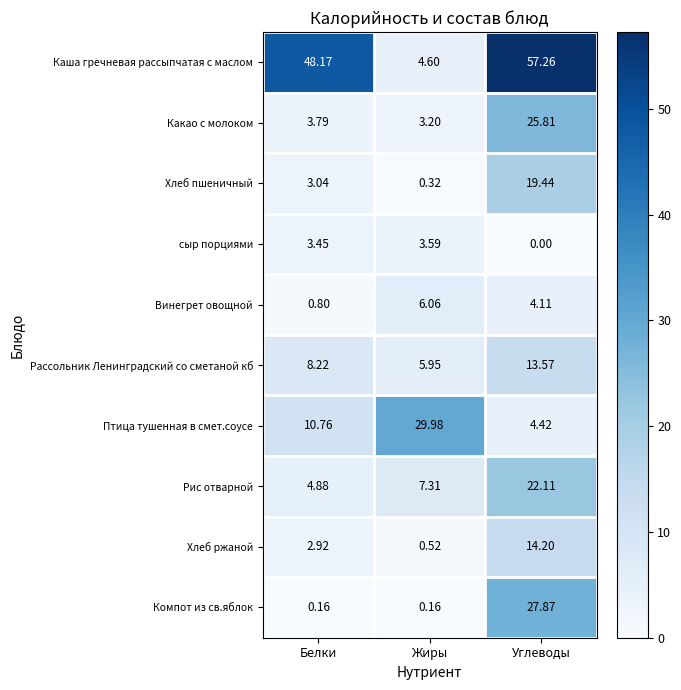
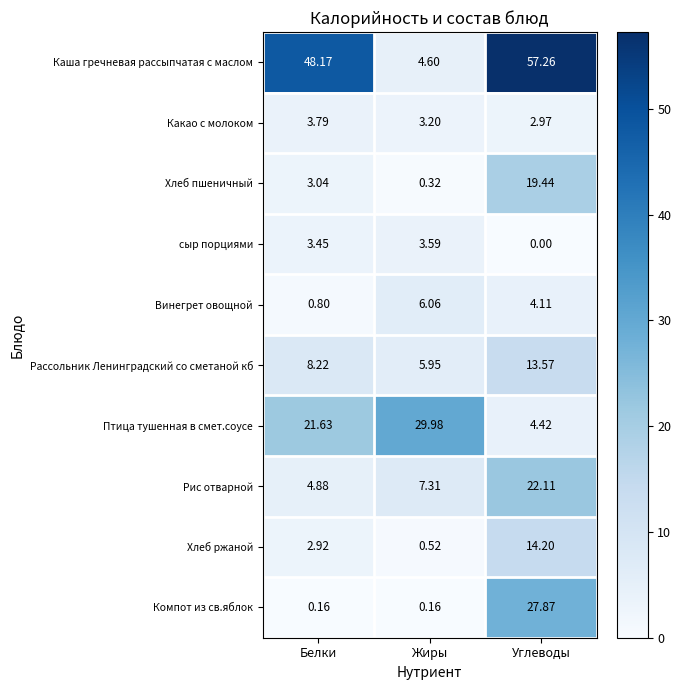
  {
    "Каша гречневая рассыпчатая с маслом": {
      "Белки": 48.17,
      "Жиры": 4.60,
      "Углеводы": 57.26
    },
    "Какао с молоком": {
      "Белки": 3.79,
      "Жиры": 3.20,
-     "Углеводы": 25.81
+     "Углеводы": 2.97
    },
    "Хлеб пшеничный": {
      "Белки": 3.04,
      "Жиры": 0.32,
      "Углеводы": 19.44
    },
    "сыр порциями": {
      "Белки": 3.45,
      "Жиры": 3.59,
      "Углеводы": 0.00
    },
    "Винегрет овощной": {
      "Белки": 0.80,
      "Жиры": 6.06,
      "Углеводы": 4.11
    },
    "Рассольник Ленинградский со сметаной кб": {
      "Белки": 8.22,
      "Жиры": 5.95,
      "Углеводы": 13.57
    },
    "Птица тушенная в смет.соусе": {
-     "Белки": 10.76,
+     "Белки": 21.63,
      "Жиры": 29.98,
      "Углеводы": 4.42
    },
    "Рис отварной": {
      "Белки": 4.88,
      "Жиры": 7.31,
      "Углеводы": 22.11
    },
    "Хлеб ржаной": {
      "Белки": 2.92,
      "Жиры": 0.52,
      "Углеводы": 14.20
    },
    "Компот из св.яблок": {
      "Белки": 0.16,
      "Жиры": 0.16,
      "Углеводы": 27.87
    }
  }
